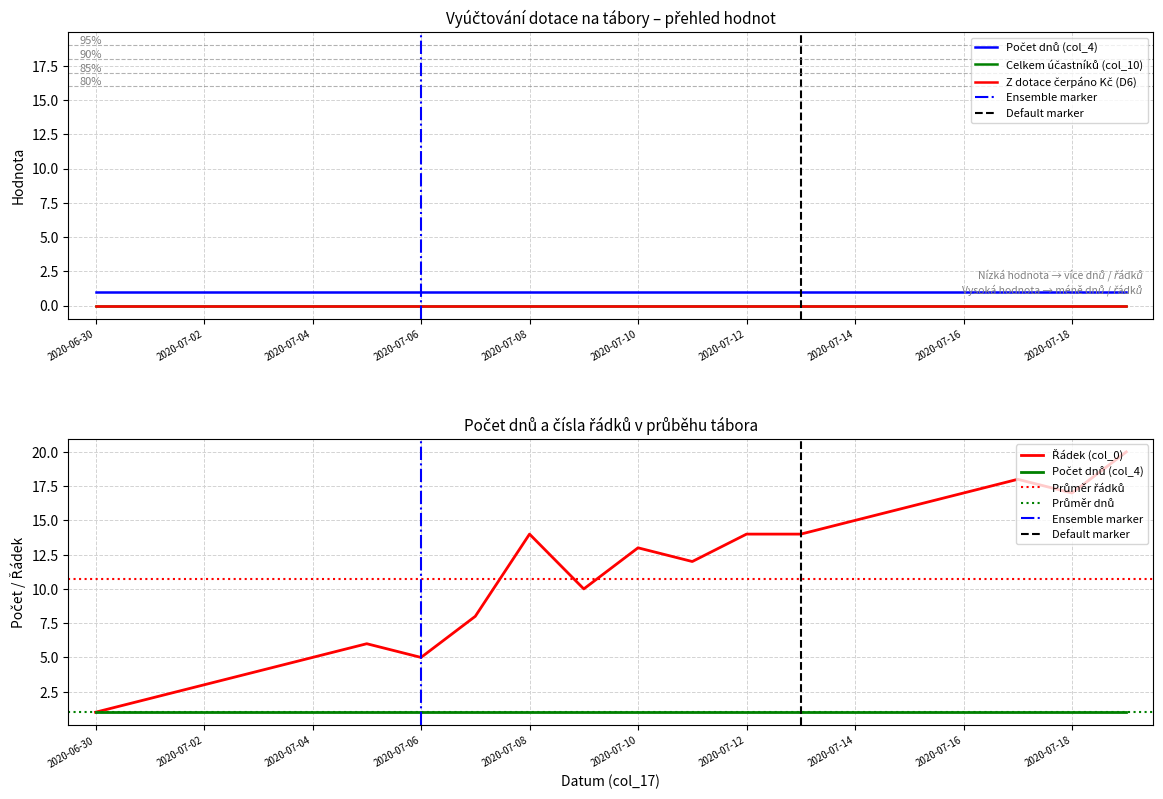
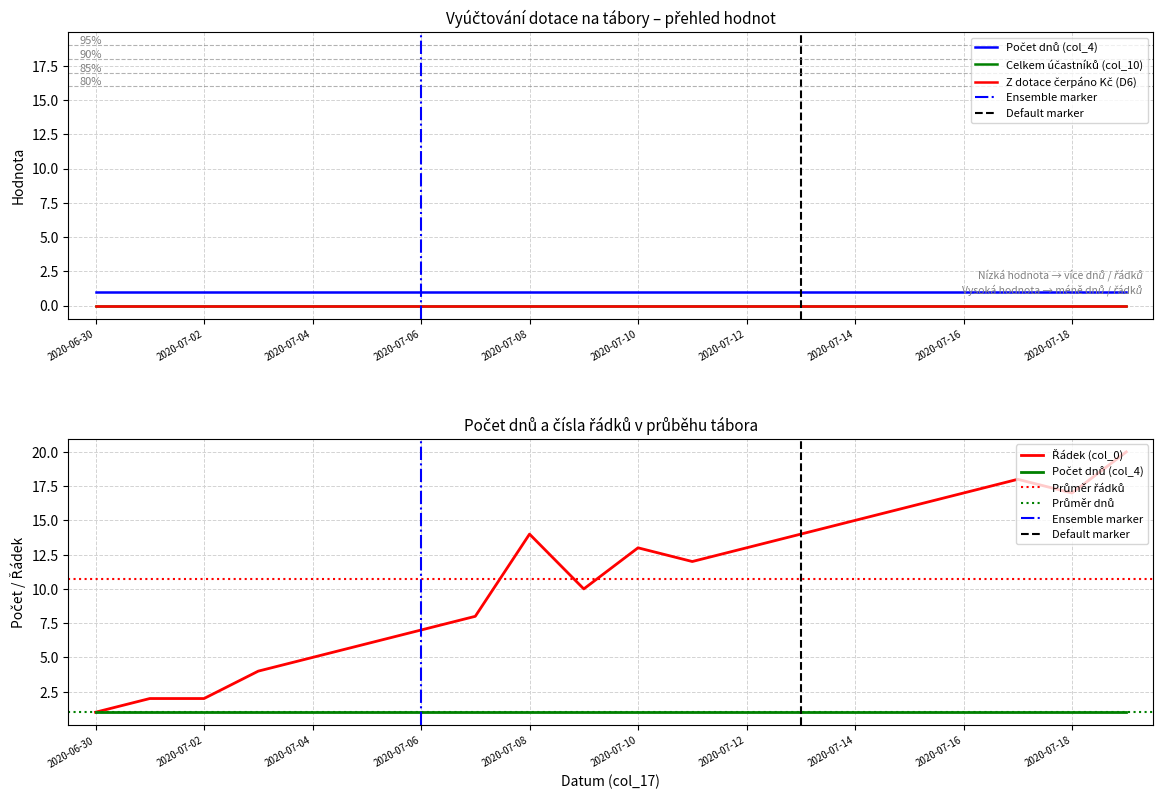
  {
    "Vyúčtování dotace na tábory – přehled hodnot": {
      "Z dotace čerpáno Kč (D6)": {
        "2020-06-30": 0.0,
        "2020-07-02": 0.0,
        "2020-07-04": 0.0,
        "2020-07-06": 0.0,
        "2020-07-08": 0.0,
        "2020-07-10": 0.0,
        "2020-07-12": 0.0,
        "2020-07-14": 0.0,
        "2020-07-16": 0.0,
        "2020-07-18": 0.0
      }
    },
    "Počet dnů a čísla řádků v průběhu tábora": {
      "Řádek (col_0)": {
-       "2020-07-02": 3,
+       "2020-07-02": 2,
        "2020-07-04": 5,
-       "2020-07-06": 5,
+       "2020-07-06": 7,
        "2020-07-08": 14,
        "2020-07-10": 13,
-       "2020-07-12": 14,
+       "2020-07-12": 13,
        "2020-07-14": 15,
        "2020-07-16": 17
      },
      "Počet dnů (col_4)": {
        "2020-07-02": 1,
        "2020-07-04": 1,
        "2020-07-06": 1,
        "2020-07-08": 1,
        "2020-07-10": 1,
        "2020-07-12": 1,
        "2020-07-14": 1,
        "2020-07-16": 1,
        "2020-07-18": 1
      }
    }
  }
